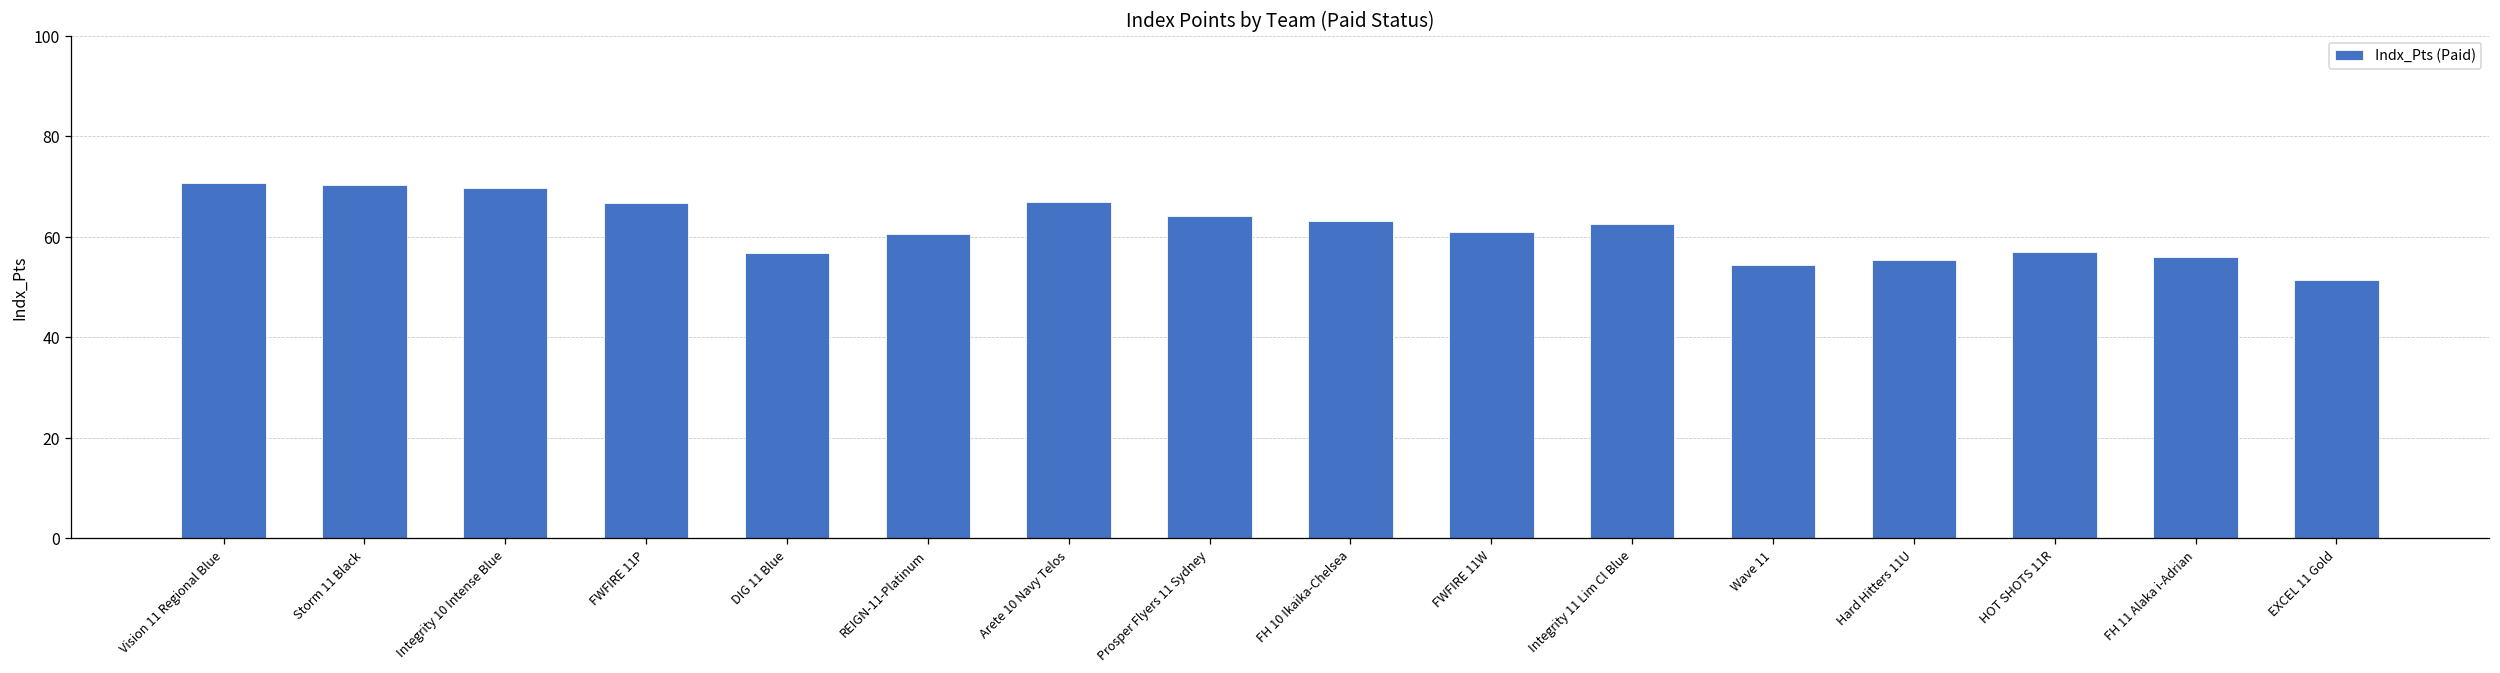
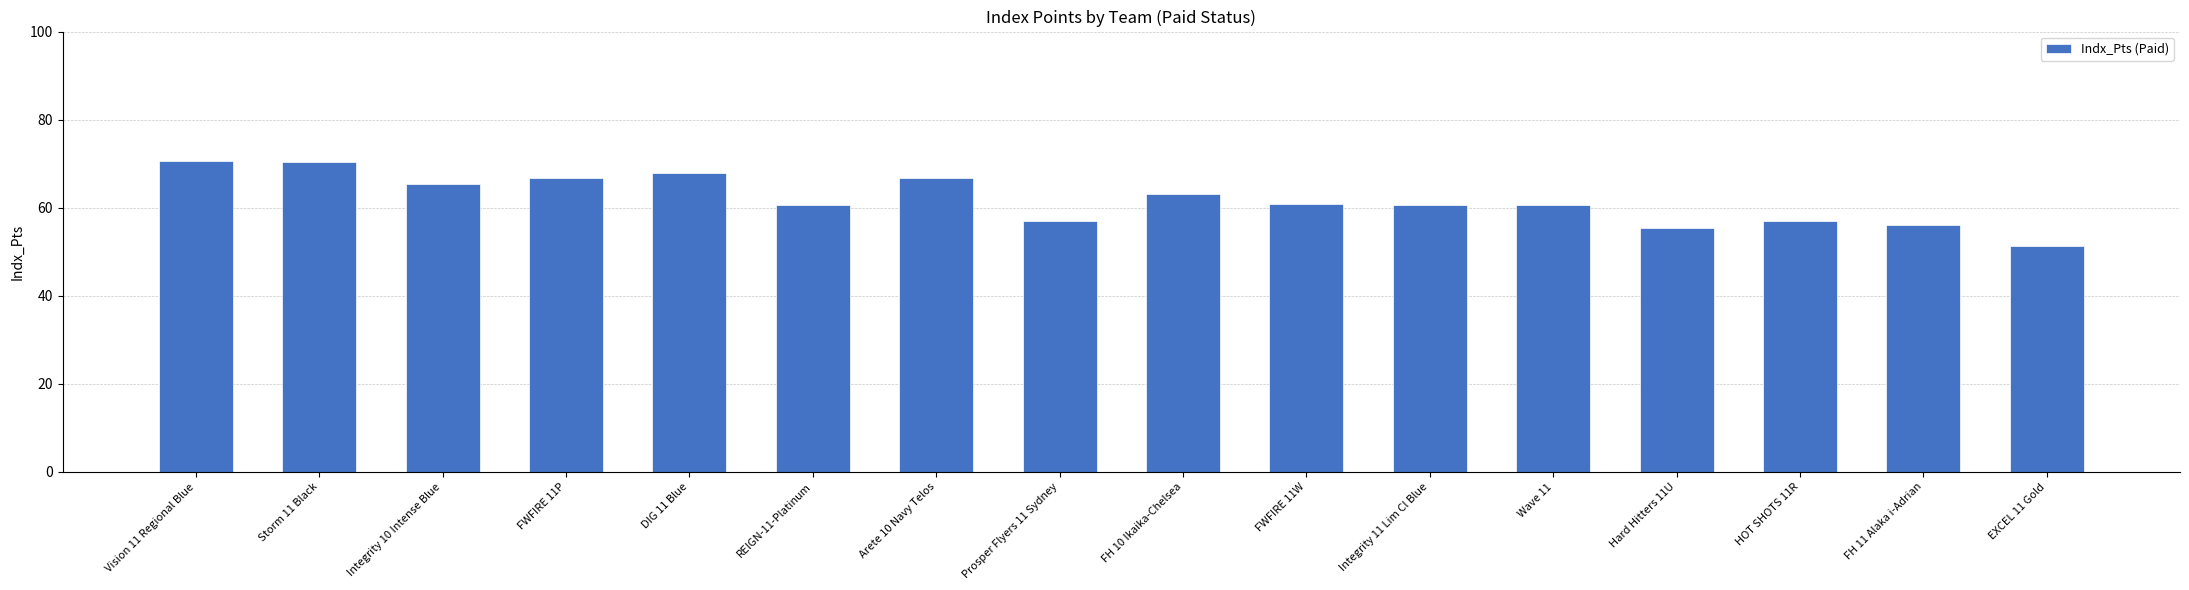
  {
    "Vision 11 Regional Blue": 71,
    "Storm 11 Black": 70,
-   "Integrity 10 Intense Blue": 70,
+   "Integrity 10 Intense Blue": 65,
    "FWFIRE 11P": 67,
-   "DIG 11 Blue": 57,
+   "DIG 11 Blue": 68,
    "REIGN-11-Platinum": 61,
    "Arete 10 Navy Telos": 67,
-   "Prosper Flyers 11 Sydney": 64,
+   "Prosper Flyers 11 Sydney": 57,
    "FH 10 Ikaika-Chelsea": 63,
    "FWFIRE 11W": 61,
-   "Integrity 11 Lim Cl Blue": 63,
-   "Wave 11": 54,
+   "Integrity 11 Lim Cl Blue": 61,
+   "Wave 11": 61,
    "Hard Hitters 11U": 55,
    "HOT SHOTS 11R": 57,
    "FH 11 Alaka i-Adrian": 56,
    "EXCEL 11 Gold": 51
  }
